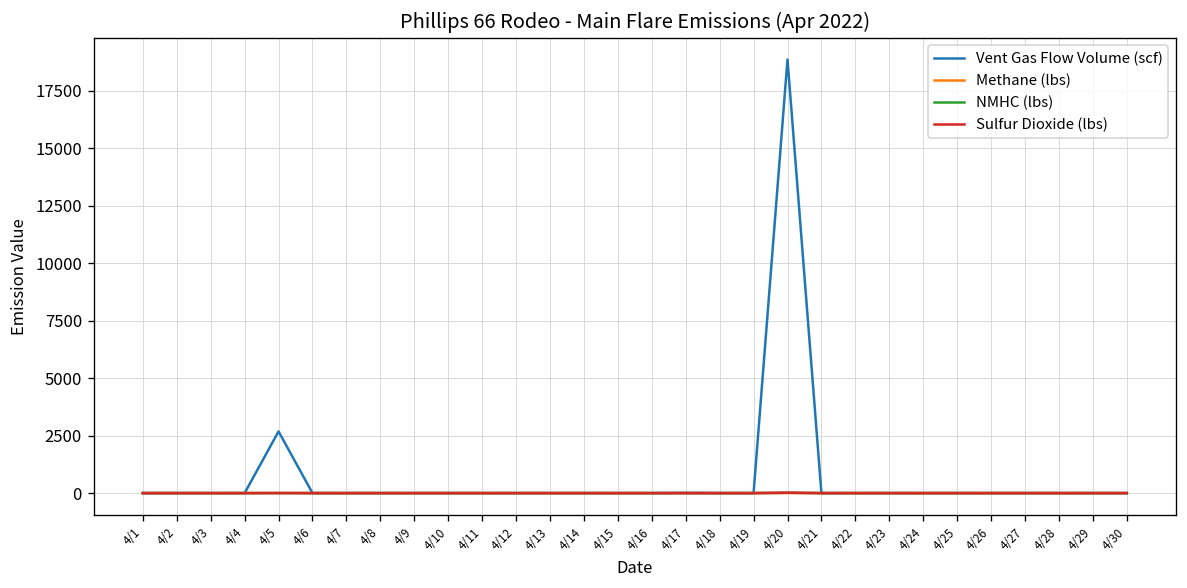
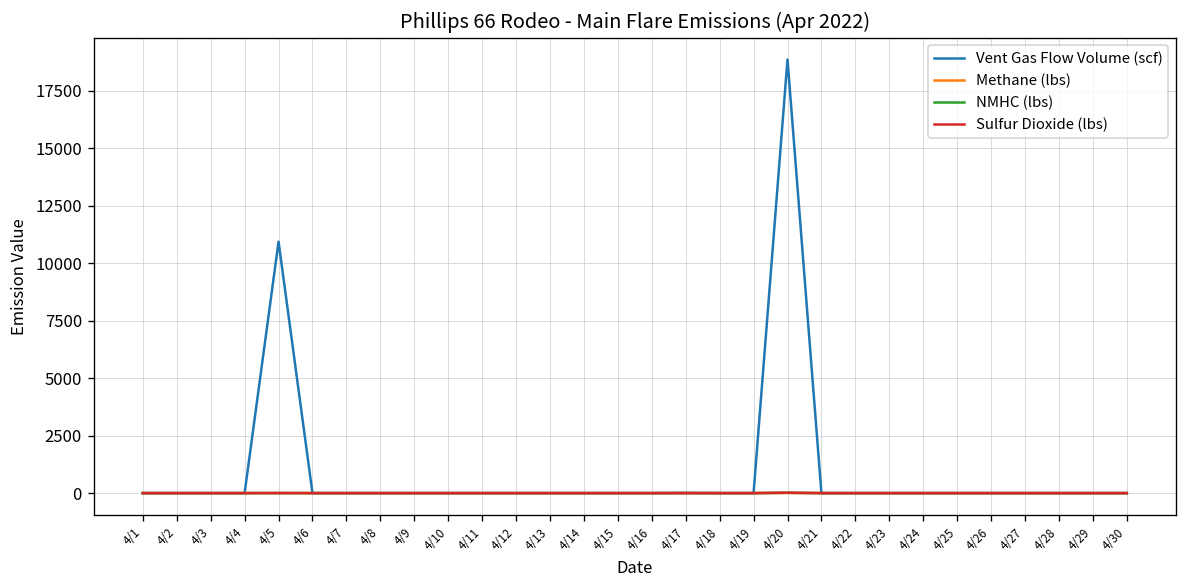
  {
    "Vent Gas Flow Volume (scf)": {
-     "4/5": 2700,
+     "4/5": 10900,
      "4/20": 18900
    },
    "Sulfur Dioxide (lbs)": {
      "4/5": 0,
      "4/20": 0
    }
  }
